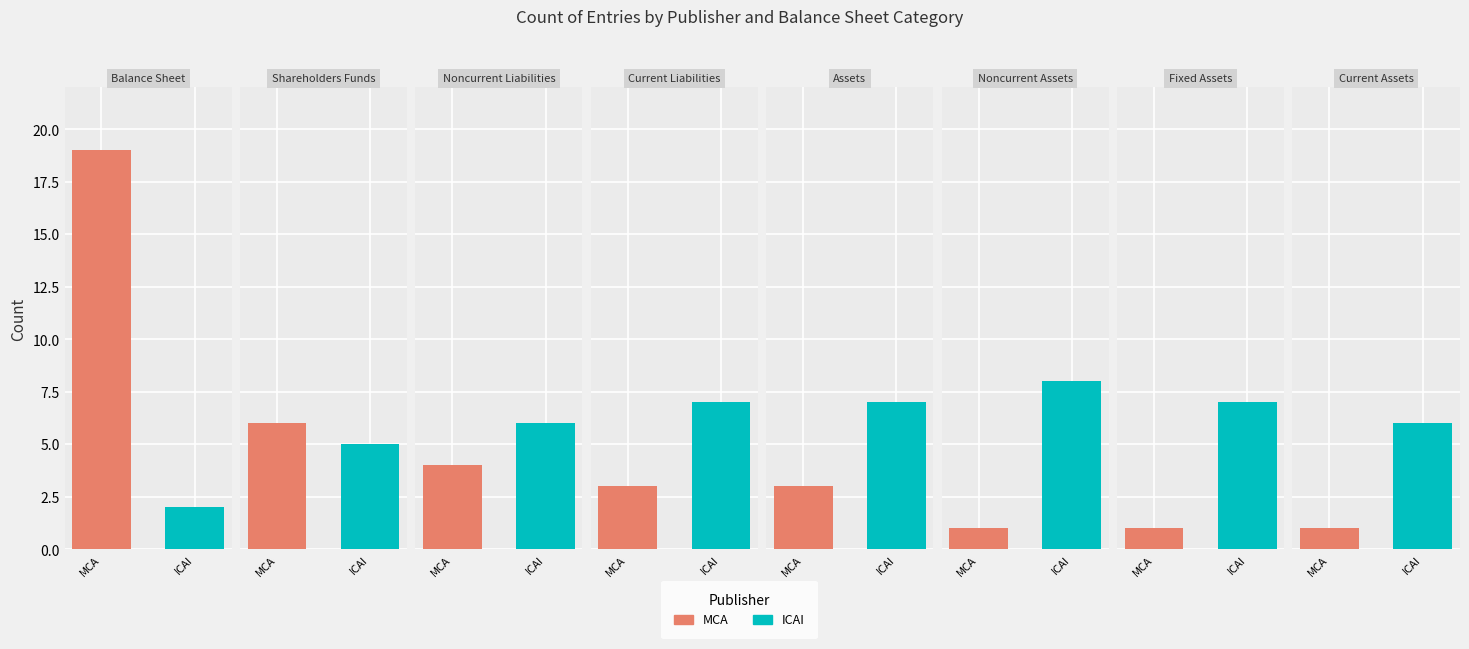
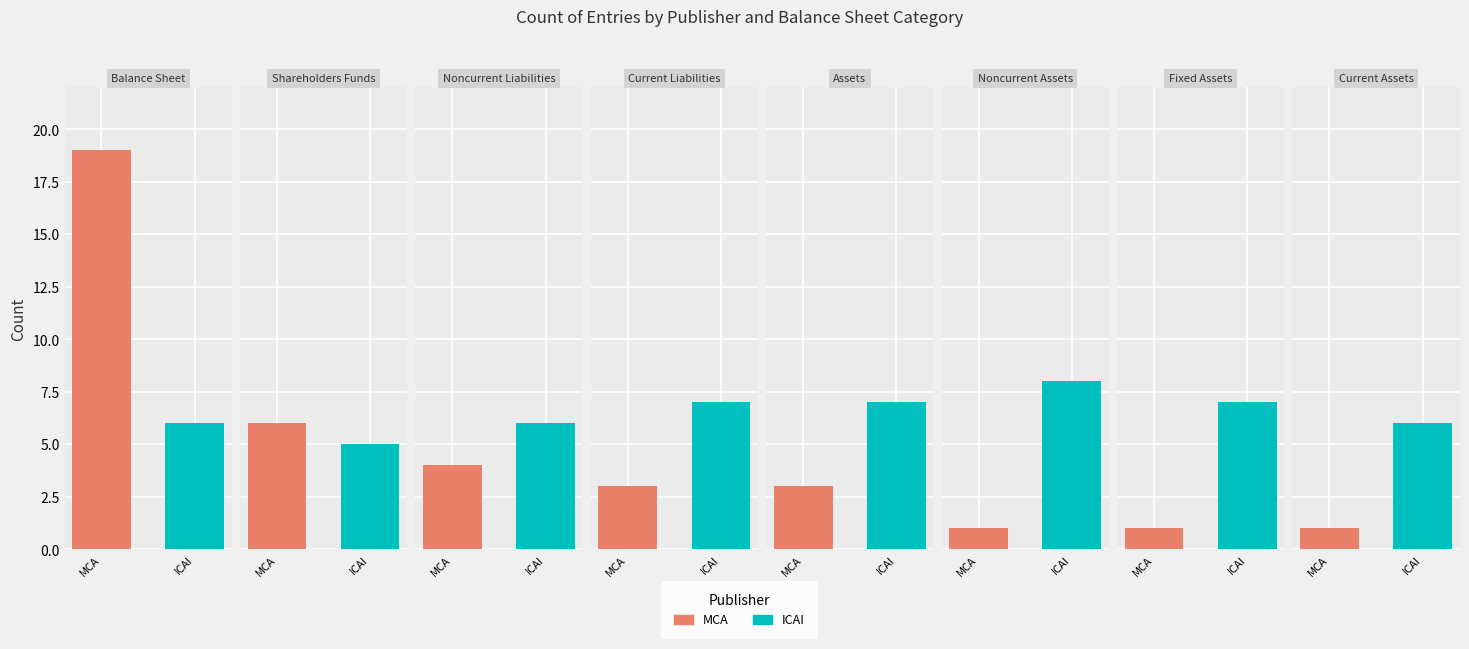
  {
    "Balance Sheet": {
      "MCA": 19,
-     "ICAI": 2
+     "ICAI": 6
    }
  }
